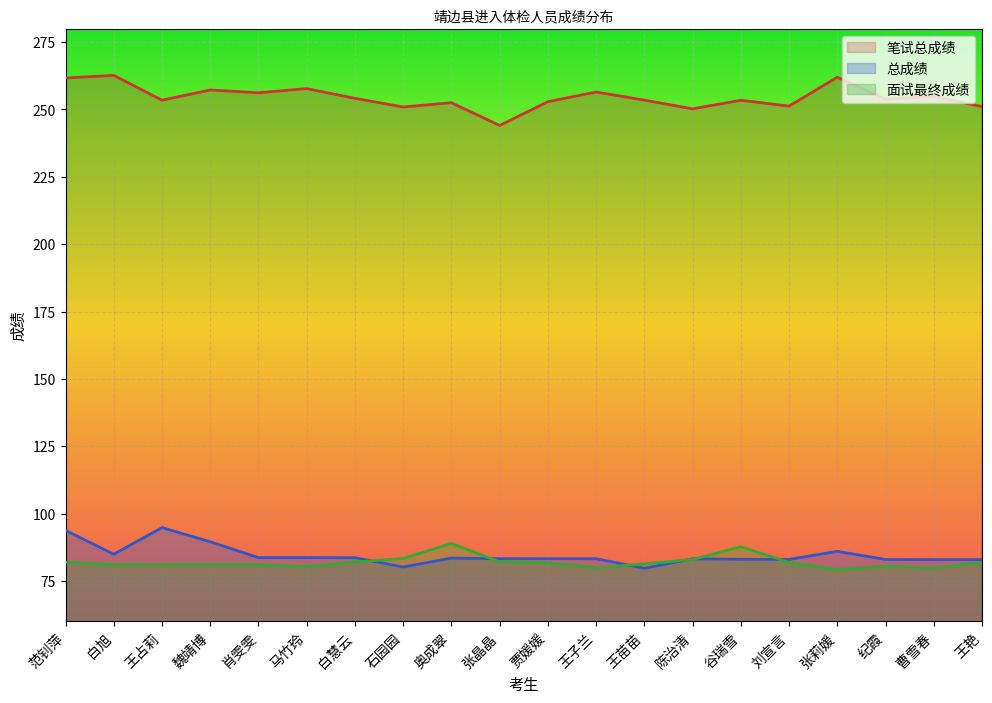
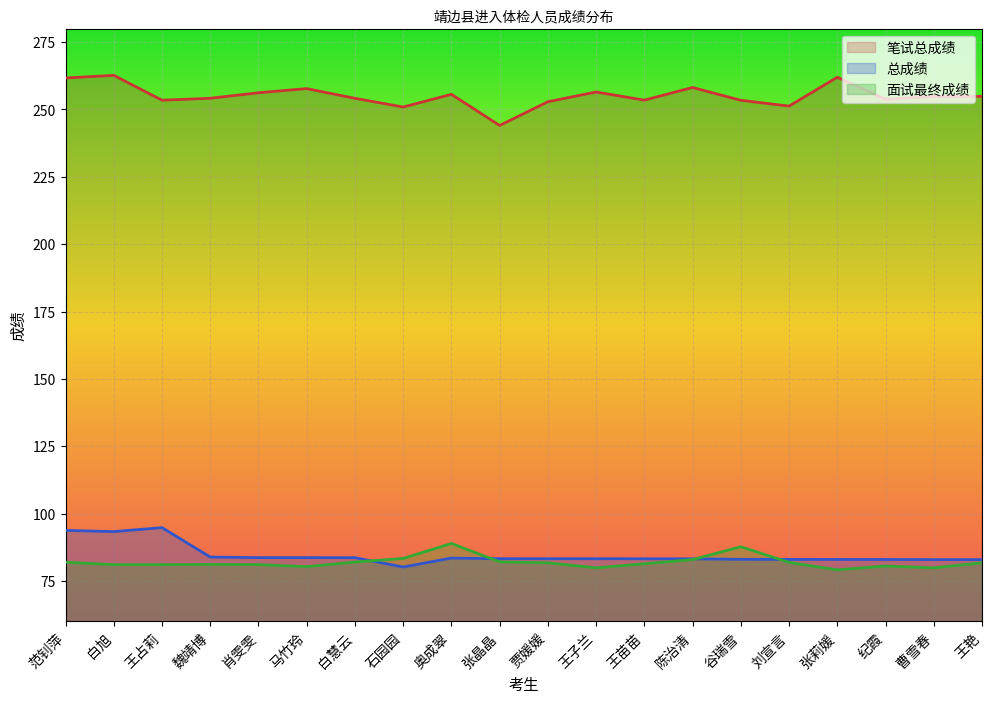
  {
    "笔试总成绩": {
      "范钊萍": 262,
      "白旭": 263,
      "王占莉": 253,
-     "魏靖博": 257,
+     "魏靖博": 254,
      "肖雯雯": 256,
      "马竹玲": 258,
      "白慧云": 254,
      "石园园": 251,
-     "奥成翠": 253,
+     "奥成翠": 256,
      "张晶晶": 244,
      "贾媛媛": 253,
      "王子兰": 256,
      "王苗苗": 253,
-     "陈治清": 250,
+     "陈治清": 258,
      "谷瑞雪": 253,
      "刘宣言": 251,
      "张莉媛": 262,
-     "王艳": 251
+     "王艳": 255
    },
    "总成绩": {
      "范钊萍": 94,
-     "白旭": 85,
+     "白旭": 93,
      "王占莉": 95,
-     "魏靖博": 90,
+     "魏靖博": 84,
      "肖雯雯": 84,
      "马竹玲": 84,
      "白慧云": 84,
      "石园园": 80,
      "奥成翠": 84,
      "张晶晶": 83,
      "贾媛媛": 83,
      "王子兰": 83,
-     "王苗苗": 80,
+     "王苗苗": 83,
      "谷瑞雪": 83,
      "刘宣言": 83,
-     "张莉媛": 86,
+     "张莉媛": 83,
      "纪霞": 83,
      "曹雪春": 83,
      "王艳": 83
    },
    "面试最终成绩": {
      "范钊萍": 82,
      "白旭": 81,
      "王占莉": 81,
      "魏靖博": 81,
      "肖雯雯": 81,
      "马竹玲": 80,
      "白慧云": 82,
      "石园园": 83,
      "奥成翠": 89,
      "张晶晶": 82,
      "贾媛媛": 82,
      "王子兰": 80,
      "王苗苗": 81,
      "谷瑞雪": 88,
      "刘宣言": 82,
      "张莉媛": 79,
      "纪霞": 81,
      "曹雪春": 80,
      "王艳": 82
    }
  }
